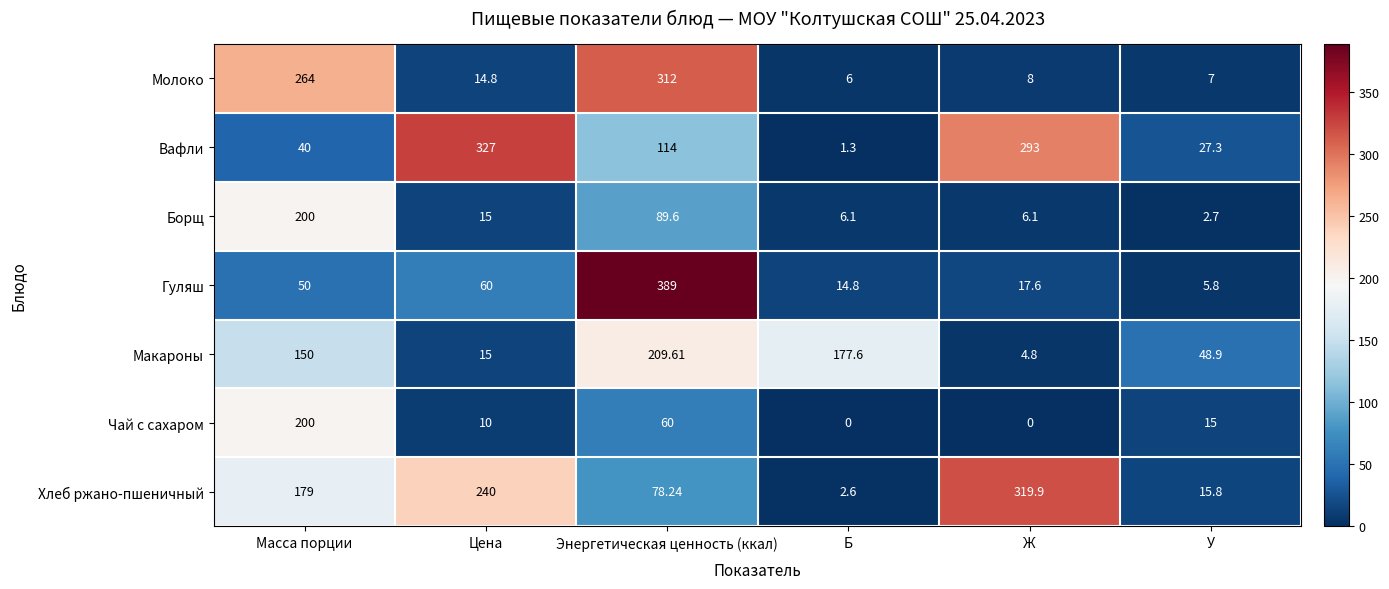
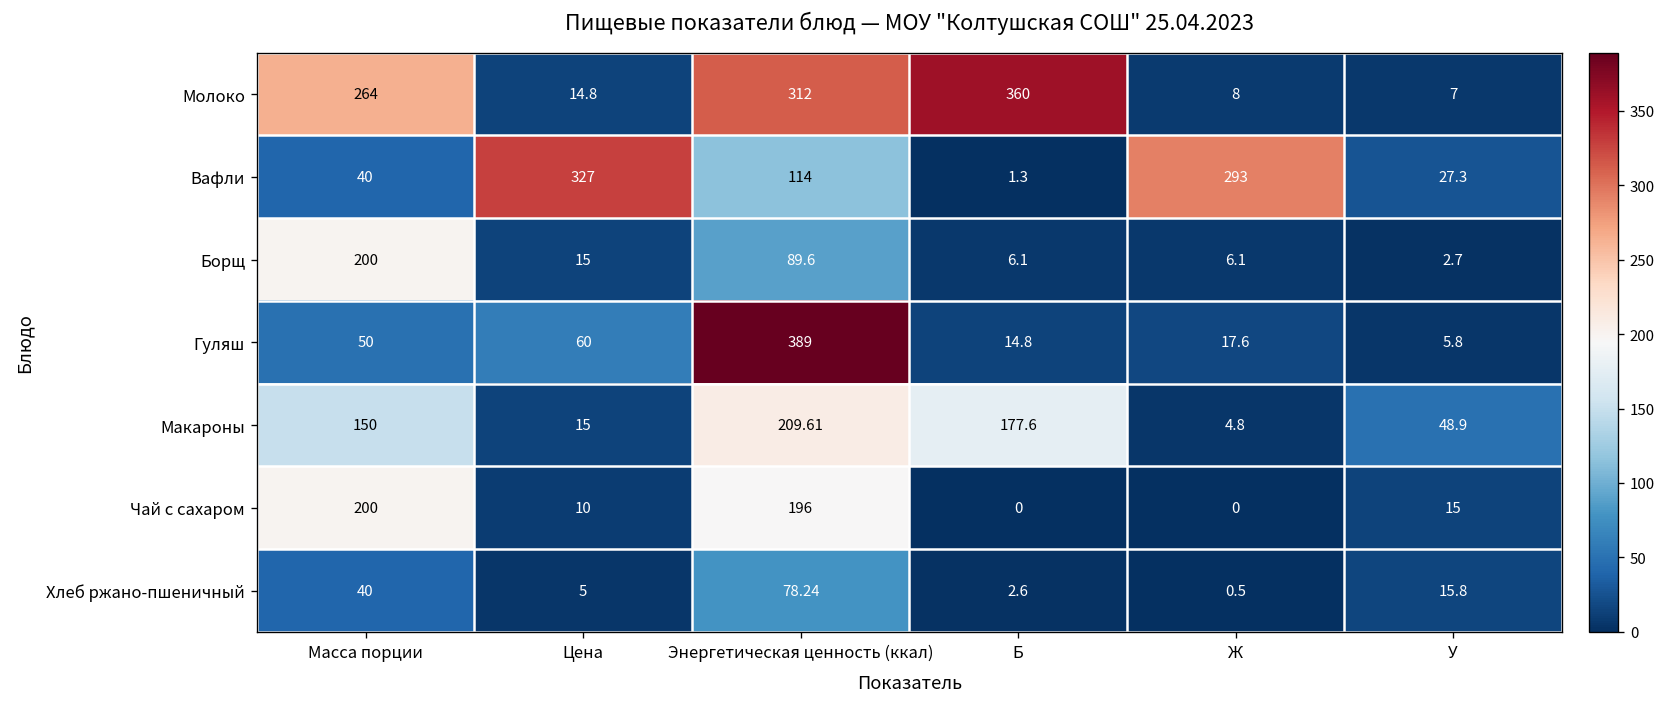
  {
    "Молоко": {
      "Масса порции": 264,
      "Цена": 14.8,
      "Энергетическая ценность (ккал)": 312,
-     "Б": 6,
+     "Б": 360,
      "Ж": 8,
      "У": 7
    },
    "Вафли": {
      "Масса порции": 40,
      "Цена": 327,
      "Энергетическая ценность (ккал)": 114,
      "Б": 1.3,
      "Ж": 293,
      "У": 27.3
    },
    "Борщ": {
      "Масса порции": 200,
      "Цена": 15,
      "Энергетическая ценность (ккал)": 89.6,
      "Б": 6.1,
      "Ж": 6.1,
      "У": 2.7
    },
    "Гуляш": {
      "Масса порции": 50,
      "Цена": 60,
      "Энергетическая ценность (ккал)": 389,
      "Б": 14.8,
      "Ж": 17.6,
      "У": 5.8
    },
    "Макароны": {
      "Масса порции": 150,
      "Цена": 15,
      "Энергетическая ценность (ккал)": 209.61,
      "Б": 177.6,
      "Ж": 4.8,
      "У": 48.9
    },
    "Чай с сахаром": {
      "Масса порции": 200,
      "Цена": 10,
-     "Энергетическая ценность (ккал)": 60,
+     "Энергетическая ценность (ккал)": 196,
      "Б": 0,
      "Ж": 0,
      "У": 15
    },
    "Хлеб ржано-пшеничный": {
-     "Масса порции": 179,
-     "Цена": 240,
+     "Масса порции": 40,
+     "Цена": 5,
      "Энергетическая ценность (ккал)": 78.24,
      "Б": 2.6,
-     "Ж": 319.9,
+     "Ж": 0.5,
      "У": 15.8
    }
  }
